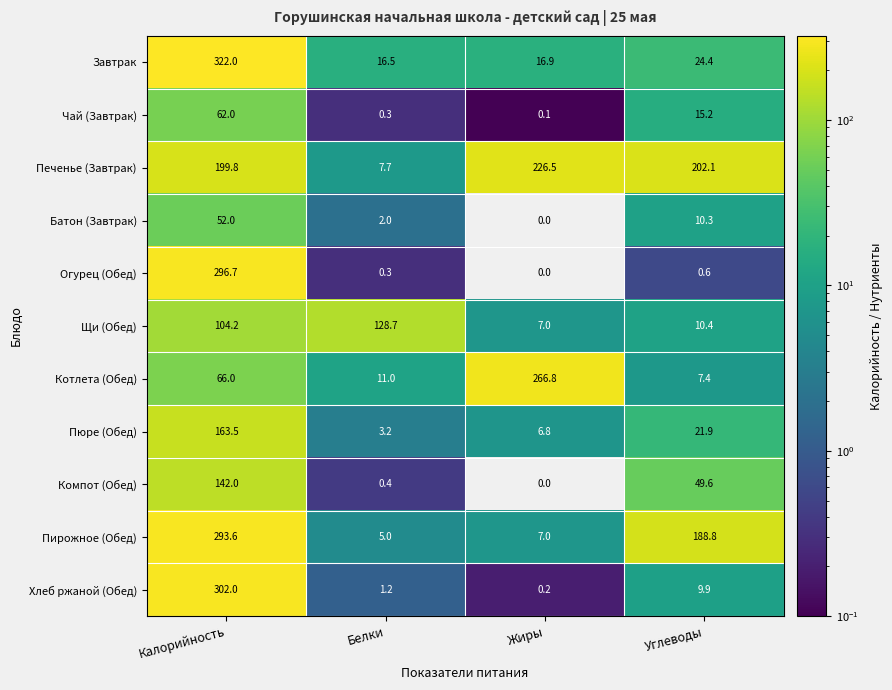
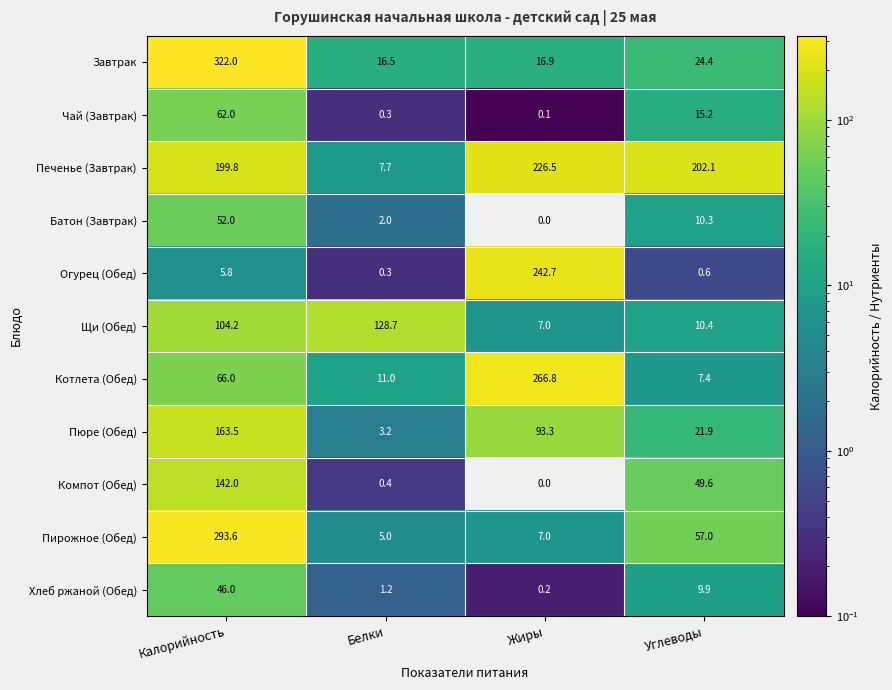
  {
    "Завтрак": {
      "Калорийность": 322.0,
      "Белки": 16.5,
      "Жиры": 16.9,
      "Углеводы": 24.4
    },
    "Чай (Завтрак)": {
      "Калорийность": 62.0,
      "Белки": 0.3,
      "Жиры": 0.1,
      "Углеводы": 15.2
    },
    "Печенье (Завтрак)": {
      "Калорийность": 199.8,
      "Белки": 7.7,
      "Жиры": 226.5,
      "Углеводы": 202.1
    },
    "Батон (Завтрак)": {
      "Калорийность": 52.0,
      "Белки": 2.0,
      "Жиры": 0.0,
      "Углеводы": 10.3
    },
    "Огурец (Обед)": {
-     "Калорийность": 296.7,
+     "Калорийность": 5.8,
      "Белки": 0.3,
-     "Жиры": 0.0,
+     "Жиры": 242.7,
      "Углеводы": 0.6
    },
    "Щи (Обед)": {
      "Калорийность": 104.2,
      "Белки": 128.7,
      "Жиры": 7.0,
      "Углеводы": 10.4
    },
    "Котлета (Обед)": {
      "Калорийность": 66.0,
      "Белки": 11.0,
      "Жиры": 266.8,
      "Углеводы": 7.4
    },
    "Пюре (Обед)": {
      "Калорийность": 163.5,
      "Белки": 3.2,
-     "Жиры": 6.8,
+     "Жиры": 93.3,
      "Углеводы": 21.9
    },
    "Компот (Обед)": {
      "Калорийность": 142.0,
      "Белки": 0.4,
      "Жиры": 0.0,
      "Углеводы": 49.6
    },
    "Пирожное (Обед)": {
      "Калорийность": 293.6,
      "Белки": 5.0,
      "Жиры": 7.0,
-     "Углеводы": 188.8
+     "Углеводы": 57.0
    },
    "Хлеб ржаной (Обед)": {
-     "Калорийность": 302.0,
+     "Калорийность": 46.0,
      "Белки": 1.2,
      "Жиры": 0.2,
      "Углеводы": 9.9
    }
  }
